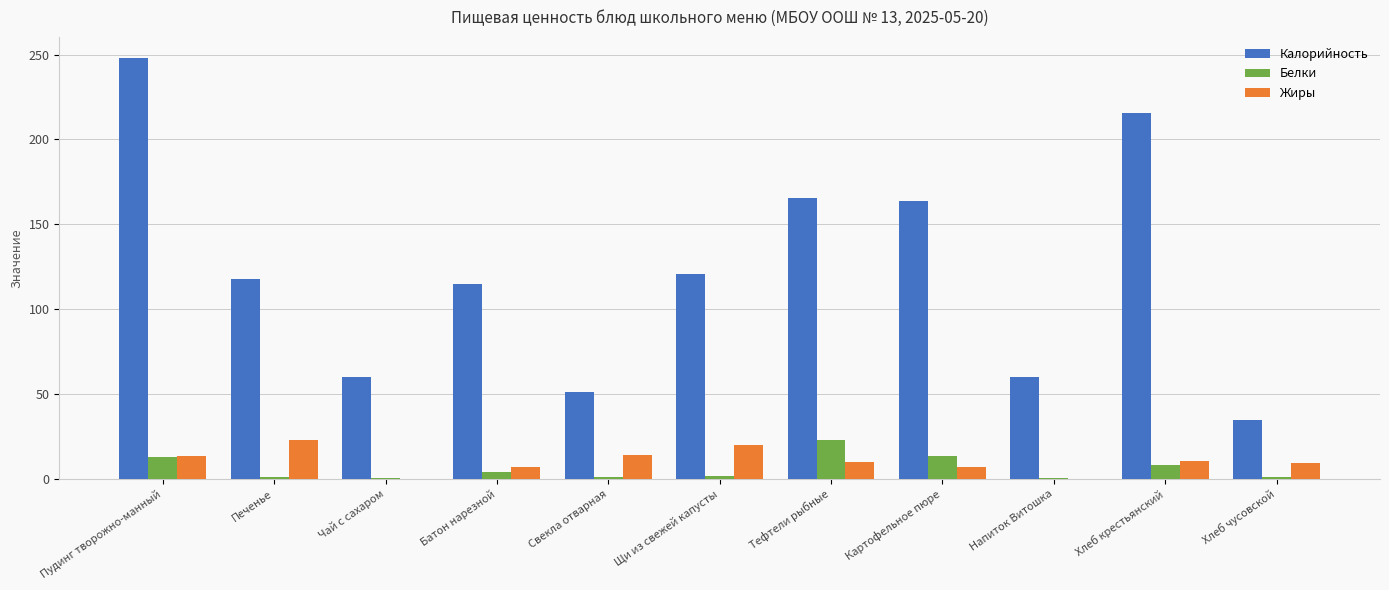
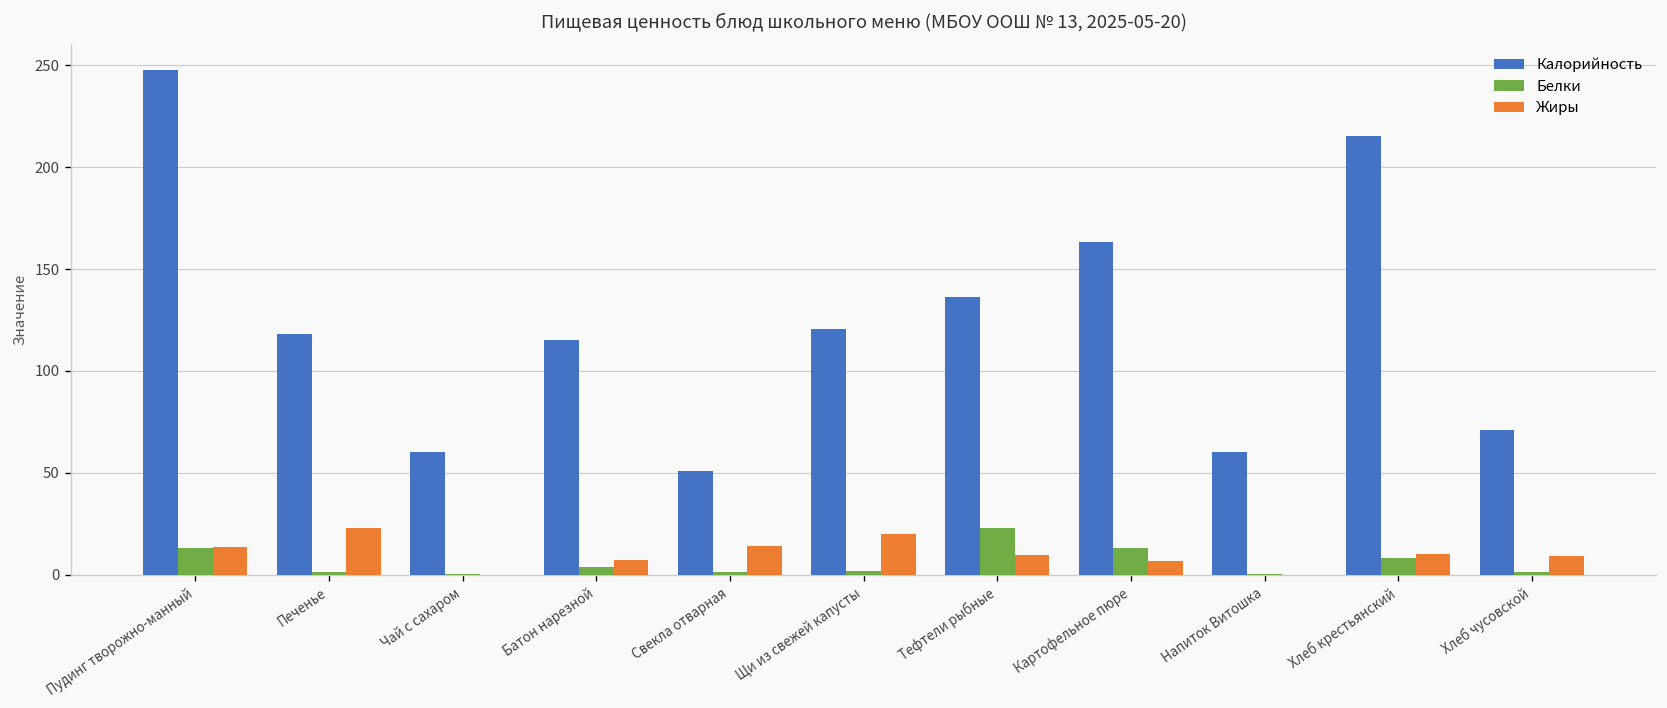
  {
    "Калорийность": {
      "Пудинг творожно-манный": 248,
      "Печенье": 118,
      "Чай с сахаром": 60,
      "Батон нарезной": 115,
      "Свекла отварная": 51,
      "Щи из свежей капусты": 121,
-     "Тефтели рыбные": 166,
+     "Тефтели рыбные": 136,
      "Картофельное пюре": 164,
      "Напиток Витошка": 60,
      "Хлеб крестьянский": 215,
-     "Хлеб чусовской": 35
+     "Хлеб чусовской": 71
    },
    "Белки": {
      "Пудинг творожно-манный": 13,
      "Батон нарезной": 4,
      "Щи из свежей капусты": 2,
      "Тефтели рыбные": 23,
      "Картофельное пюре": 13,
      "Хлеб крестьянский": 8
    },
    "Жиры": {
      "Пудинг творожно-манный": 13,
      "Печенье": 23,
      "Чай с сахаром": 0,
      "Батон нарезной": 7,
      "Свекла отварная": 14,
      "Щи из свежей капусты": 20,
      "Тефтели рыбные": 10,
      "Картофельное пюре": 7,
      "Напиток Витошка": 0,
      "Хлеб крестьянский": 10,
      "Хлеб чусовской": 9
    }
  }
